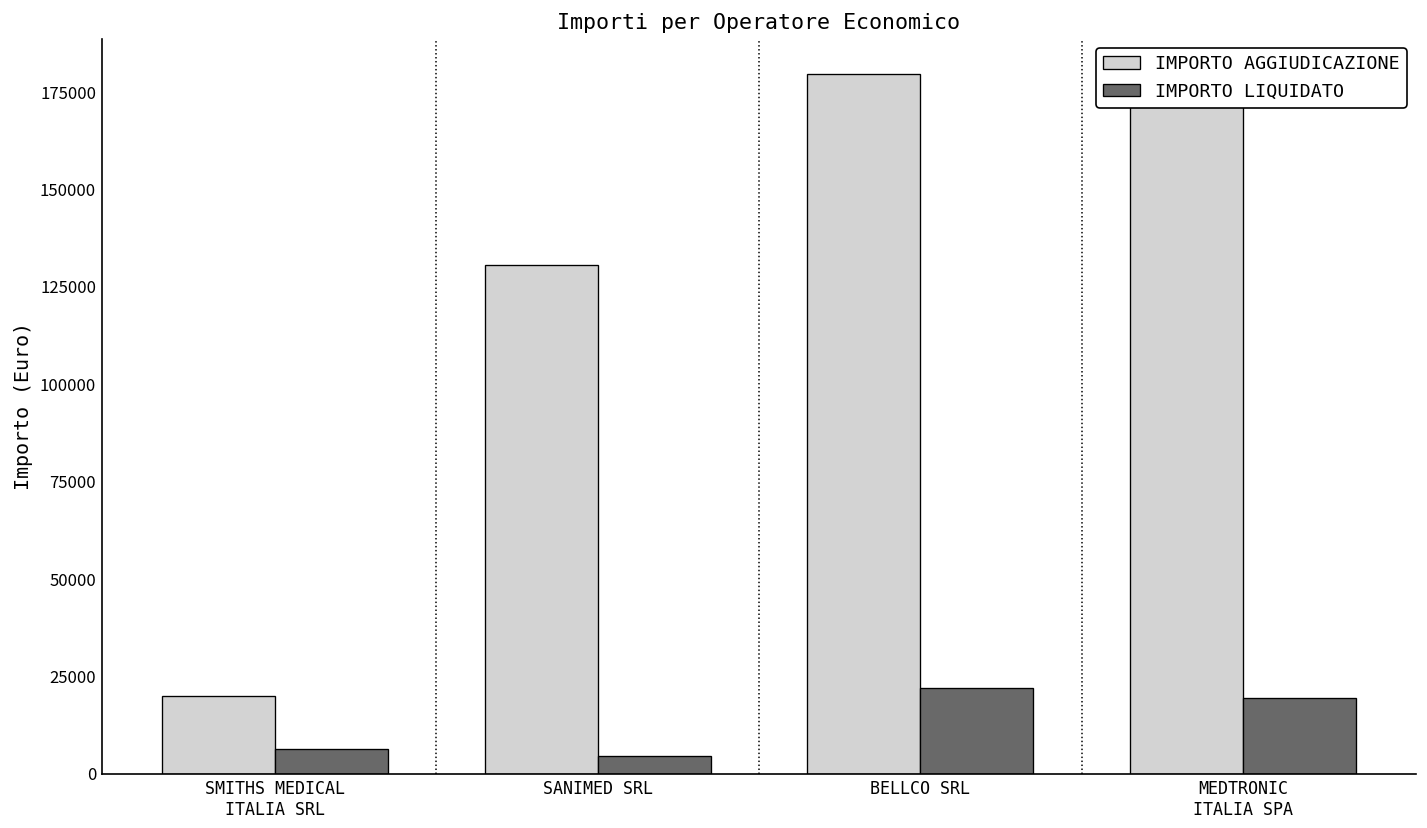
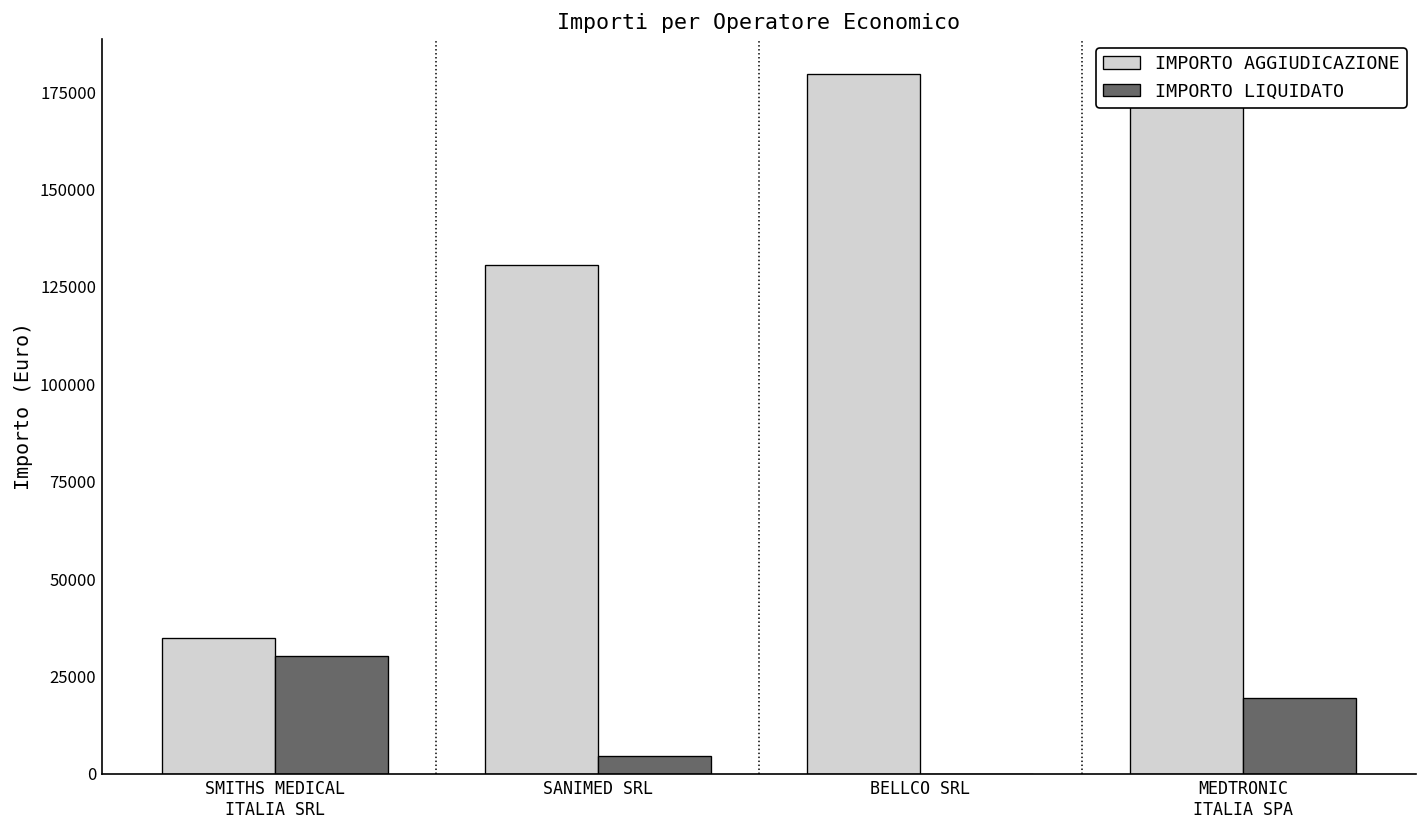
  {
    "IMPORTO AGGIUDICAZIONE": {
-     "SMITHS MEDICAL ITALIA SRL": 20000,
+     "SMITHS MEDICAL ITALIA SRL": 35000,
      "SANIMED SRL": 131000,
      "BELLCO SRL": 180000
    },
    "IMPORTO LIQUIDATO": {
-     "SMITHS MEDICAL ITALIA SRL": 6000,
+     "SMITHS MEDICAL ITALIA SRL": 30000,
      "SANIMED SRL": 5000,
-     "BELLCO SRL": 22000,
+     "BELLCO SRL": 0,
      "MEDTRONIC ITALIA SPA": 19000
    }
  }
